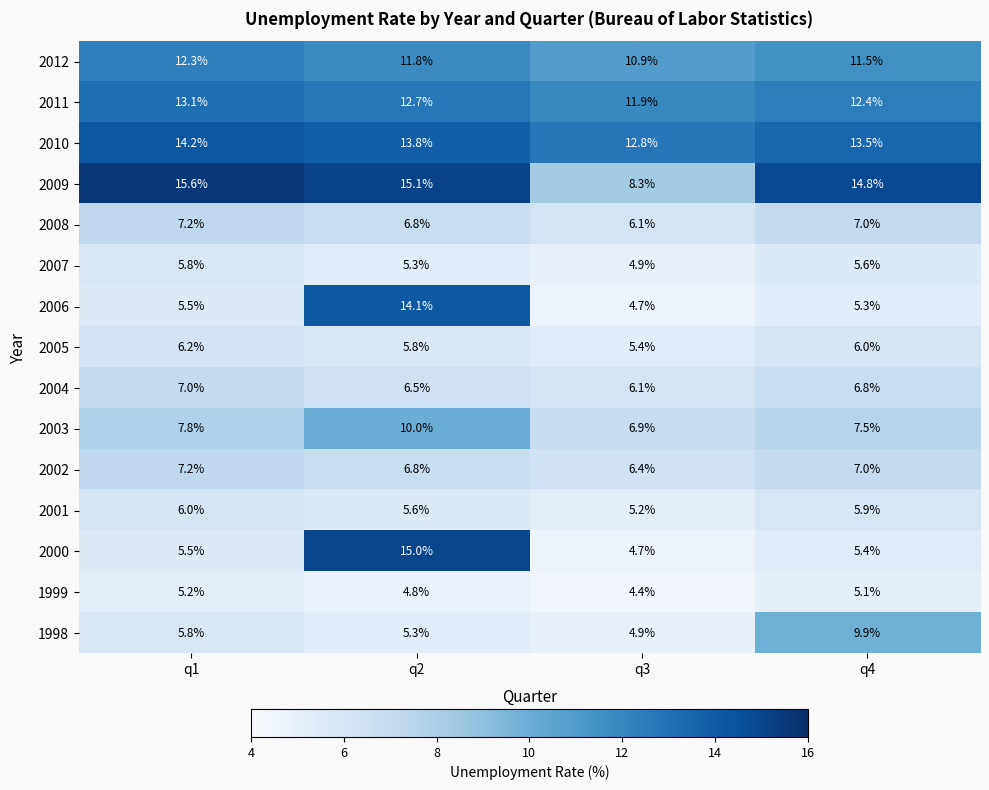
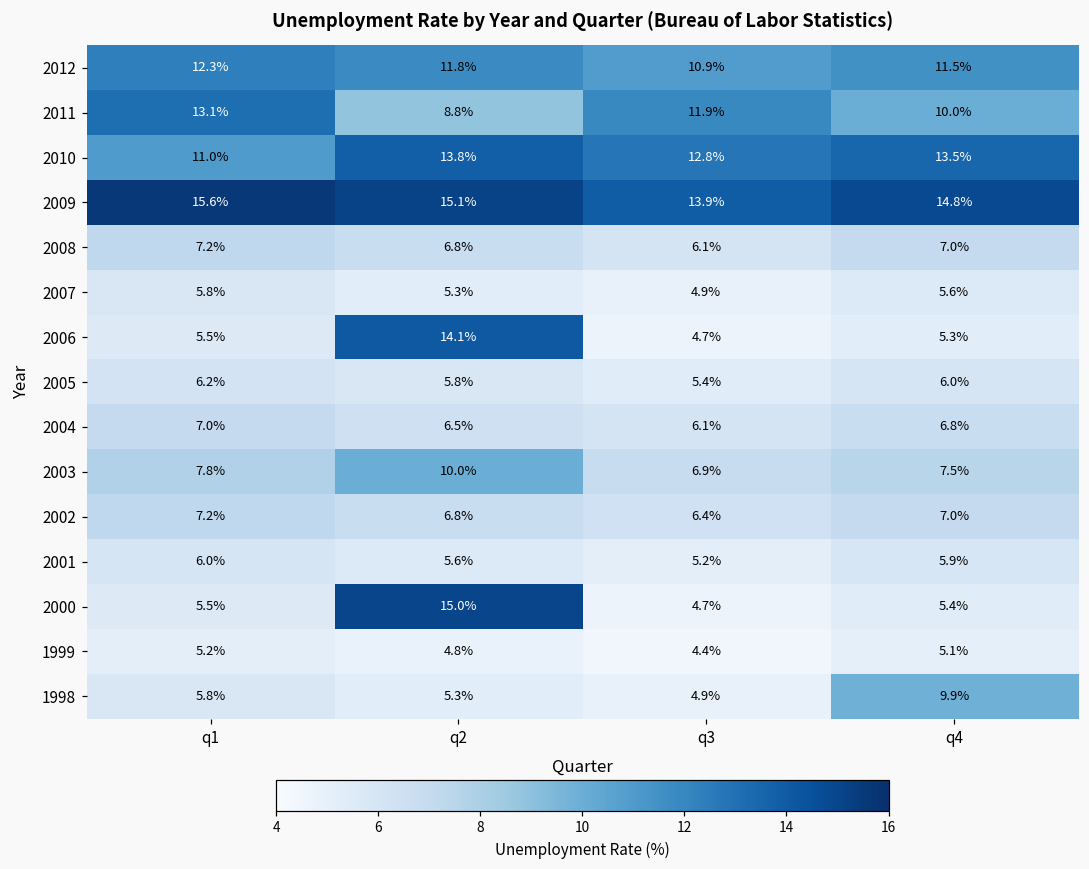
  {
    "2012": {
      "q1": "12.3%",
      "q2": "11.8%",
      "q3": "10.9%",
      "q4": "11.5%"
    },
    "2011": {
      "q1": "13.1%",
-     "q2": "12.7%",
+     "q2": "8.8%",
      "q3": "11.9%",
-     "q4": "12.4%"
+     "q4": "10.0%"
    },
    "2010": {
-     "q1": "14.2%",
+     "q1": "11.0%",
      "q2": "13.8%",
      "q3": "12.8%",
      "q4": "13.5%"
    },
    "2009": {
      "q1": "15.6%",
      "q2": "15.1%",
-     "q3": "8.3%",
+     "q3": "13.9%",
      "q4": "14.8%"
    },
    "2008": {
      "q1": "7.2%",
      "q2": "6.8%",
      "q3": "6.1%",
      "q4": "7.0%"
    },
    "2007": {
      "q1": "5.8%",
      "q2": "5.3%",
      "q3": "4.9%",
      "q4": "5.6%"
    },
    "2006": {
      "q1": "5.5%",
      "q2": "14.1%",
      "q3": "4.7%",
      "q4": "5.3%"
    },
    "2005": {
      "q1": "6.2%",
      "q2": "5.8%",
      "q3": "5.4%",
      "q4": "6.0%"
    },
    "2004": {
      "q1": "7.0%",
      "q2": "6.5%",
      "q3": "6.1%",
      "q4": "6.8%"
    },
    "2003": {
      "q1": "7.8%",
      "q2": "10.0%",
      "q3": "6.9%",
      "q4": "7.5%"
    },
    "2002": {
      "q1": "7.2%",
      "q2": "6.8%",
      "q3": "6.4%",
      "q4": "7.0%"
    },
    "2001": {
      "q1": "6.0%",
      "q2": "5.6%",
      "q3": "5.2%",
      "q4": "5.9%"
    },
    "2000": {
      "q1": "5.5%",
      "q2": "15.0%",
      "q3": "4.7%",
      "q4": "5.4%"
    },
    "1999": {
      "q1": "5.2%",
      "q2": "4.8%",
      "q3": "4.4%",
      "q4": "5.1%"
    },
    "1998": {
      "q1": "5.8%",
      "q2": "5.3%",
      "q3": "4.9%",
      "q4": "9.9%"
    }
  }
